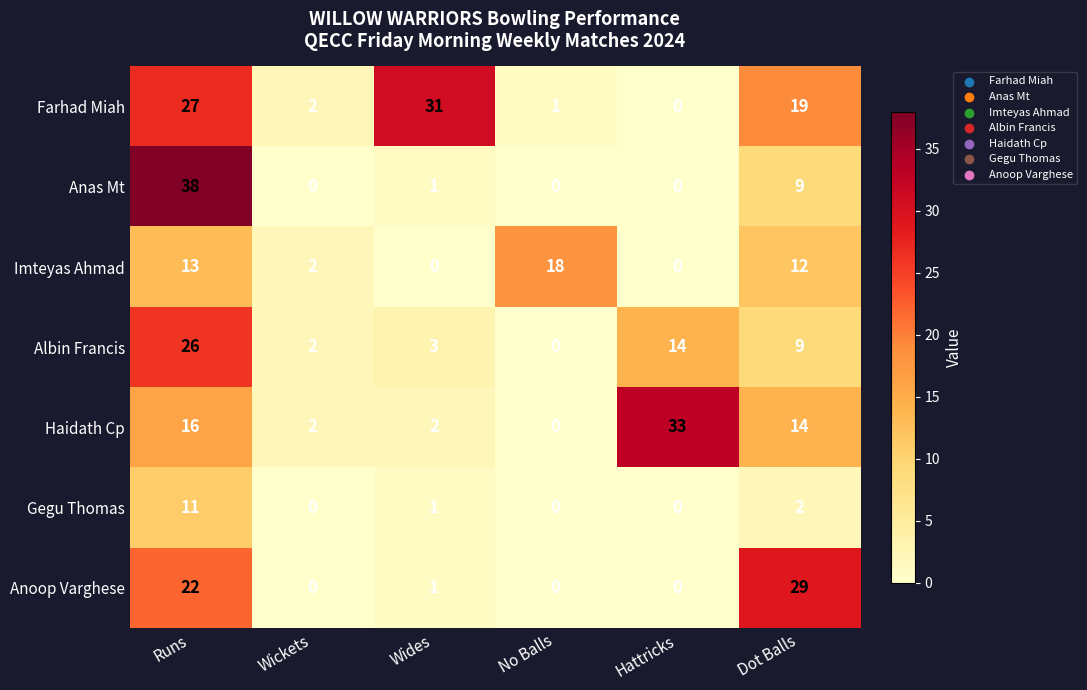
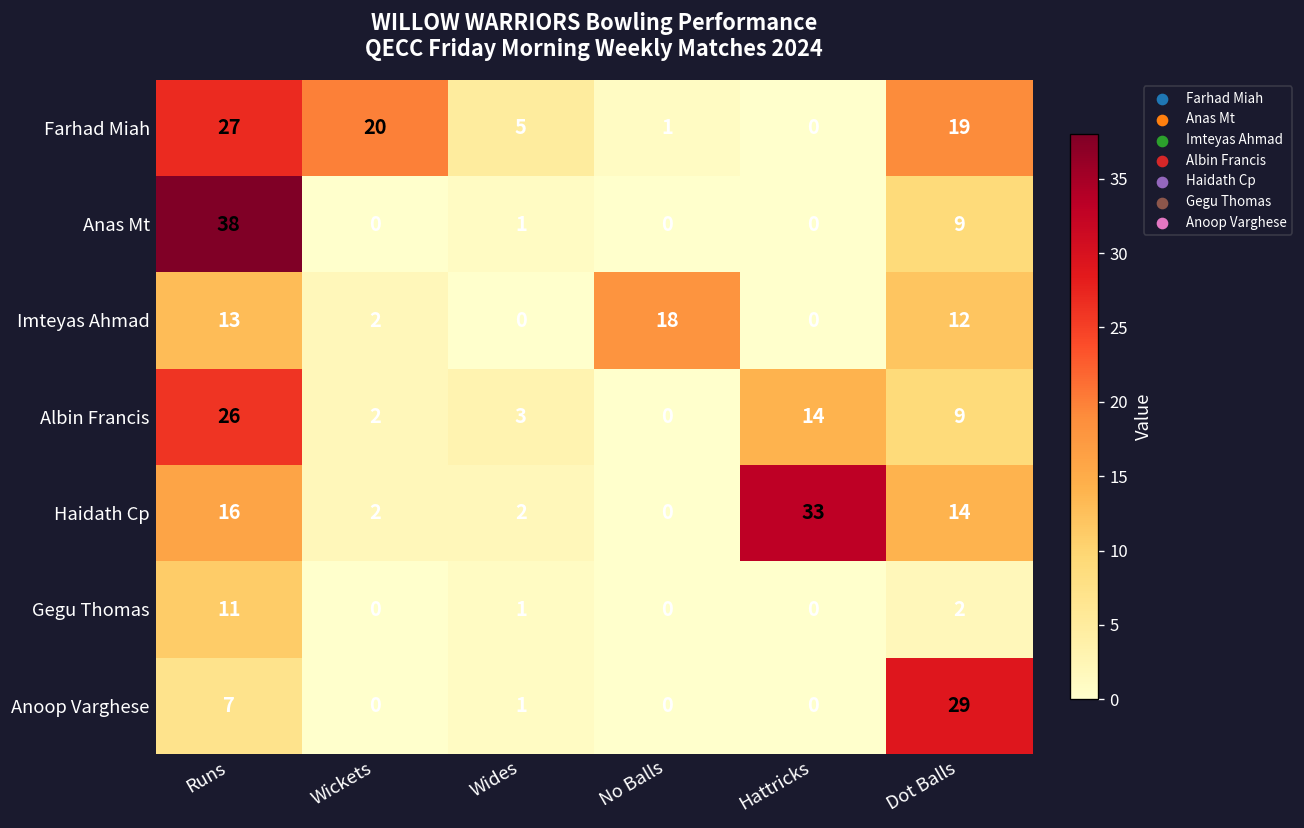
  {
    "Farhad Miah": {
      "Runs": 27,
-     "Wickets": 2,
-     "Wides": 31,
+     "Wickets": 20,
+     "Wides": 5,
      "No Balls": 1,
      "Hattricks": 0,
      "Dot Balls": 19
    },
    "Anas Mt": {
      "Runs": 38,
      "Wickets": 0,
      "Wides": 1,
      "No Balls": 0,
      "Hattricks": 0,
      "Dot Balls": 9
    },
    "Imteyas Ahmad": {
      "Runs": 13,
      "Wickets": 2,
      "Wides": 0,
      "No Balls": 18,
      "Hattricks": 0,
      "Dot Balls": 12
    },
    "Albin Francis": {
      "Runs": 26,
      "Wickets": 2,
      "Wides": 3,
      "No Balls": 0,
      "Hattricks": 14,
      "Dot Balls": 9
    },
    "Haidath Cp": {
      "Runs": 16,
      "Wickets": 2,
      "Wides": 2,
      "No Balls": 0,
      "Hattricks": 33,
      "Dot Balls": 14
    },
    "Gegu Thomas": {
      "Runs": 11,
      "Wickets": 0,
      "Wides": 1,
      "No Balls": 0,
      "Hattricks": 0,
      "Dot Balls": 2
    },
    "Anoop Varghese": {
-     "Runs": 22,
+     "Runs": 7,
      "Wickets": 0,
      "Wides": 1,
      "No Balls": 0,
      "Hattricks": 0,
      "Dot Balls": 29
    }
  }
